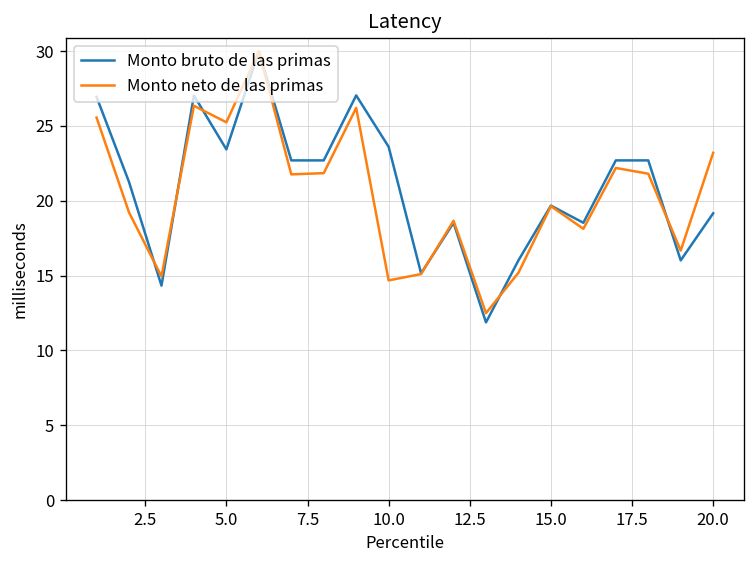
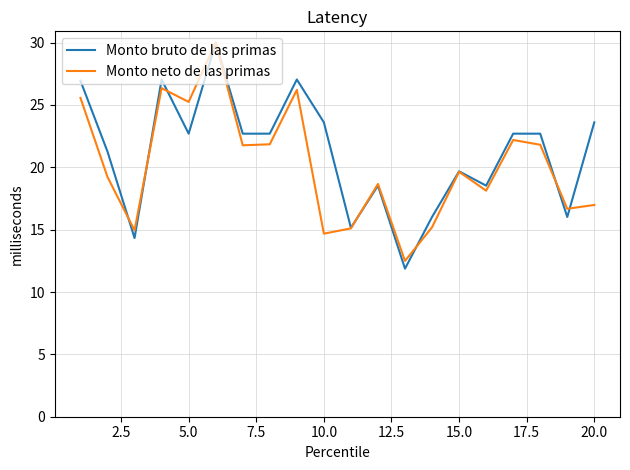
  {
    "Monto bruto de las primas": {
-     "5.0": 23.4,
+     "5.0": 22.7,
      "10.0": 23.6,
-     "20.0": 19.2
+     "20.0": 23.6
    },
    "Monto neto de las primas": {
      "5.0": 25.2,
      "10.0": 14.7,
-     "20.0": 23.2
+     "20.0": 17.0
    }
  }
